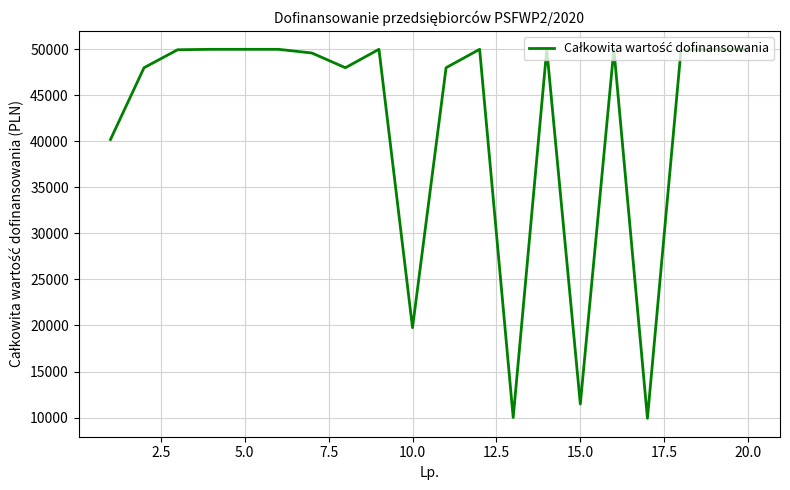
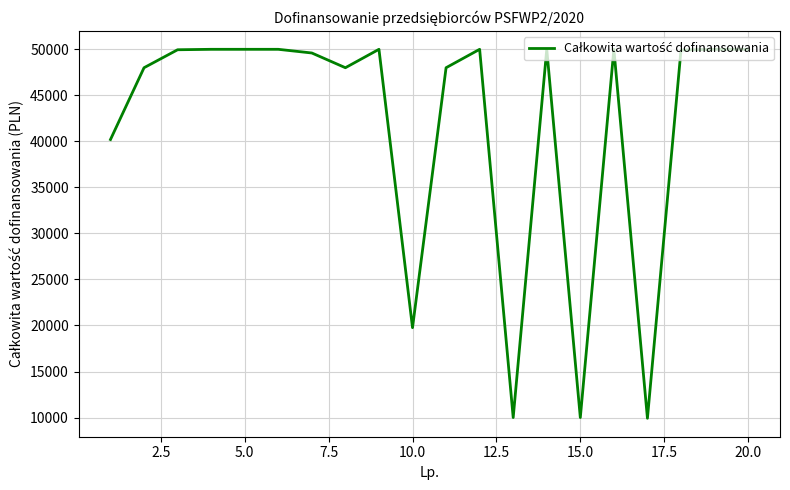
  {
    "5.0": 50000,
    "10.0": 20000,
-   "15.0": 11000
+   "15.0": 10000
  }
